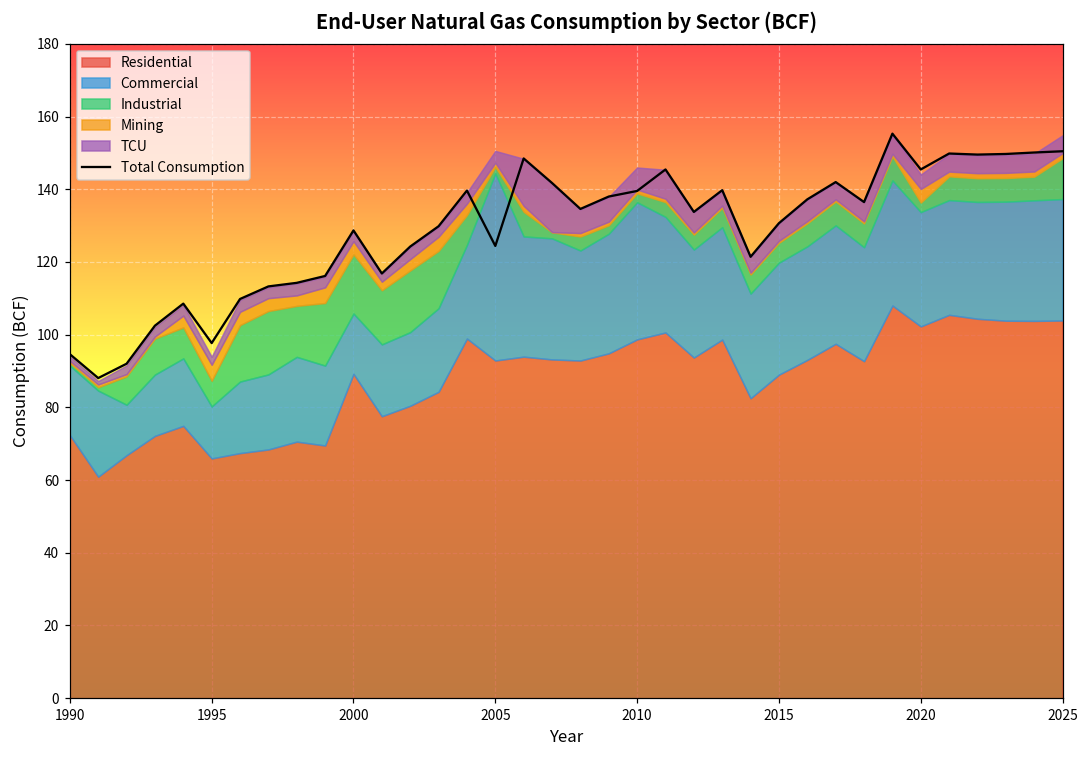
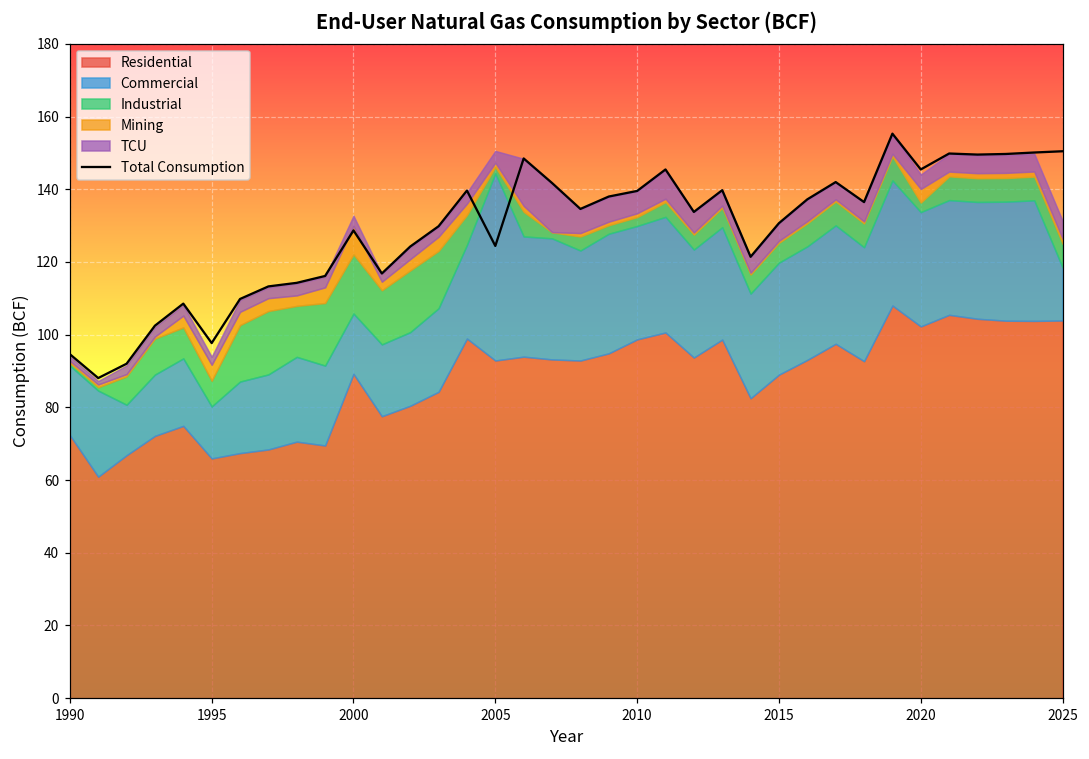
  {
    "Residential": {
      "1990": 72,
      "1995": 66,
      "2000": 89,
      "2005": 93,
      "2010": 99,
      "2015": 89,
      "2020": 102,
      "2025": 104
    },
    "Total Consumption": {
      "1995": 98,
      "2005": 124,
      "2020": 145
    },
    "Commercial": {
      "1995": 14,
      "2000": 17,
      "2005": 51,
-     "2010": 38,
+     "2010": 31,
      "2015": 31,
      "2020": 31,
-     "2025": 33
+     "2025": 15
    },
    "Industrial": {
      "1995": 7,
      "2000": 16,
      "2005": 2,
      "2020": 3,
-     "2025": 11
+     "2025": 7
    },
    "Mining": {
      "1995": 4,
-     "2000": 4,
+     "2000": 8,
      "2005": 1,
      "2020": 4
    },
    "TCU": {
      "1995": 2,
      "2005": 3,
      "2020": 4,
      "2025": 5
    }
  }
